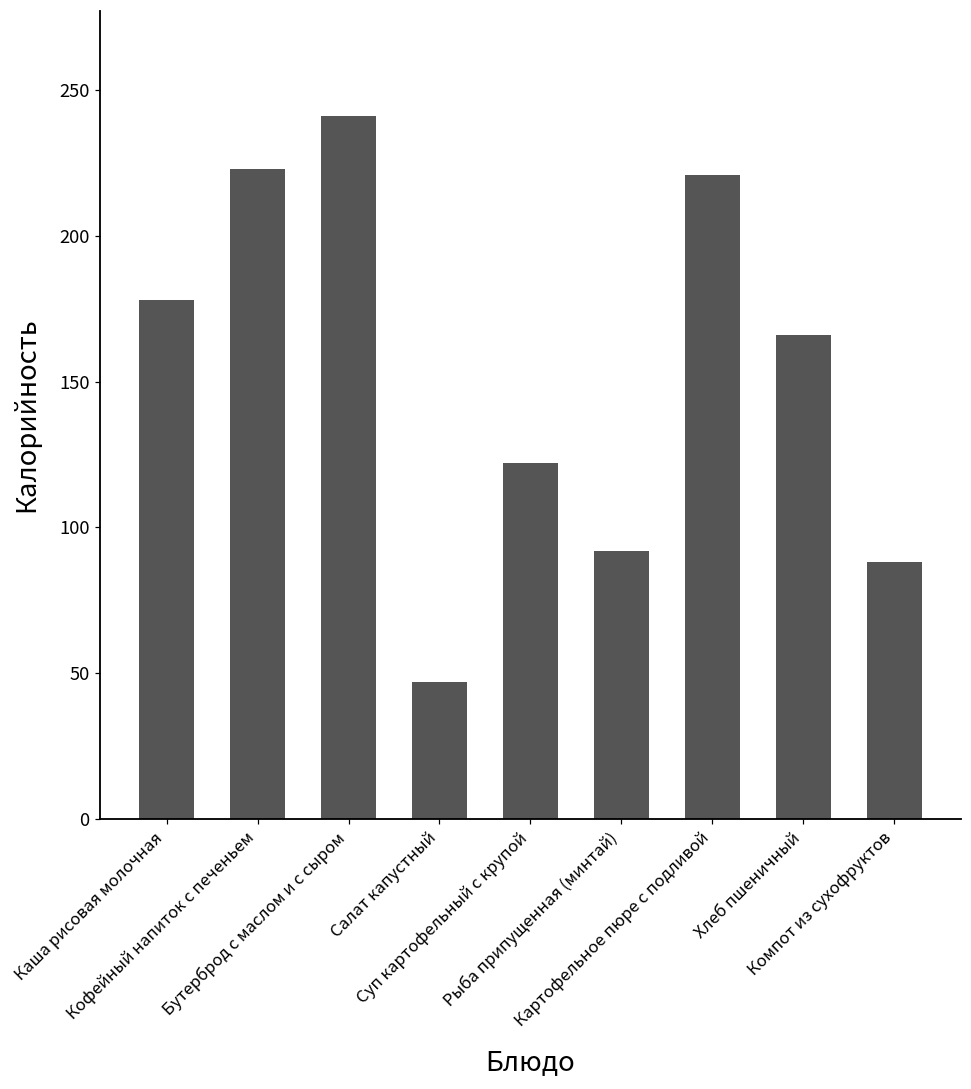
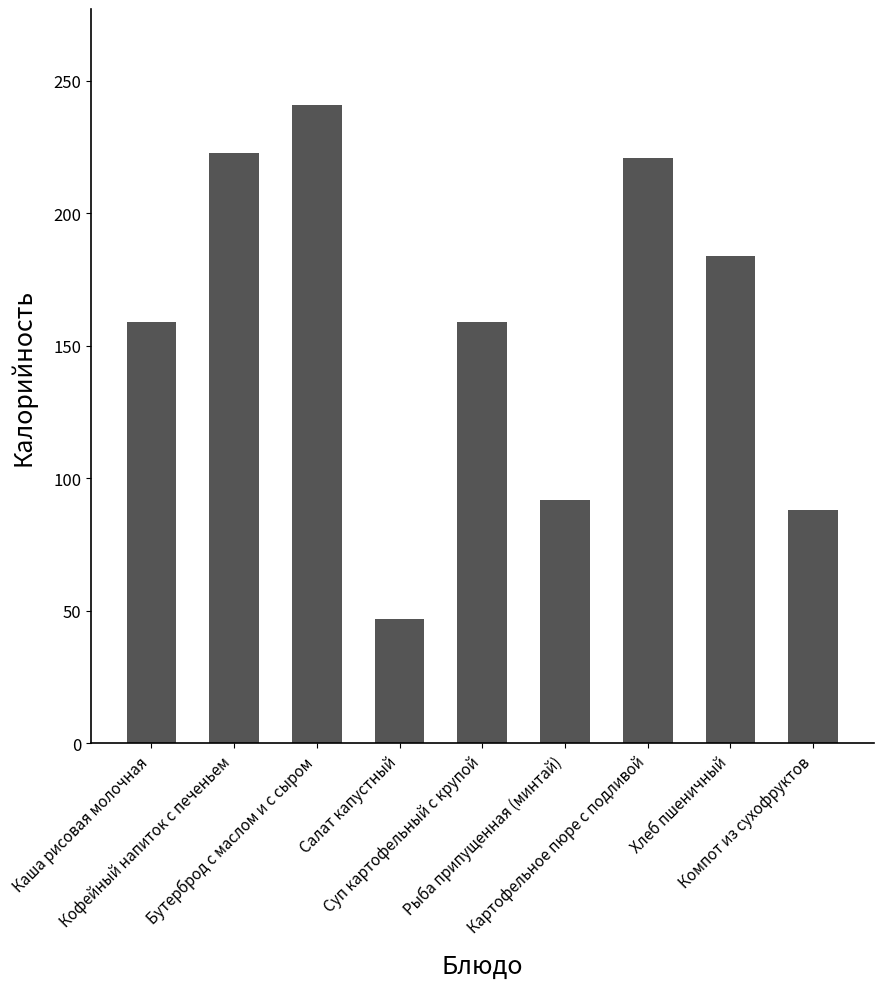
  {
-   "Каша рисовая молочная": 178,
+   "Каша рисовая молочная": 159,
    "Кофейный напиток с печеньем": 223,
    "Бутерброд с маслом и с сыром": 241,
    "Салат капустный": 47,
-   "Суп картофельный с крупой": 122,
+   "Суп картофельный с крупой": 159,
    "Рыба припущенная (минтай)": 92,
    "Картофельное пюре с подливой": 221,
-   "Хлеб пшеничный": 166,
+   "Хлеб пшеничный": 184,
    "Компот из сухофруктов": 88
  }
